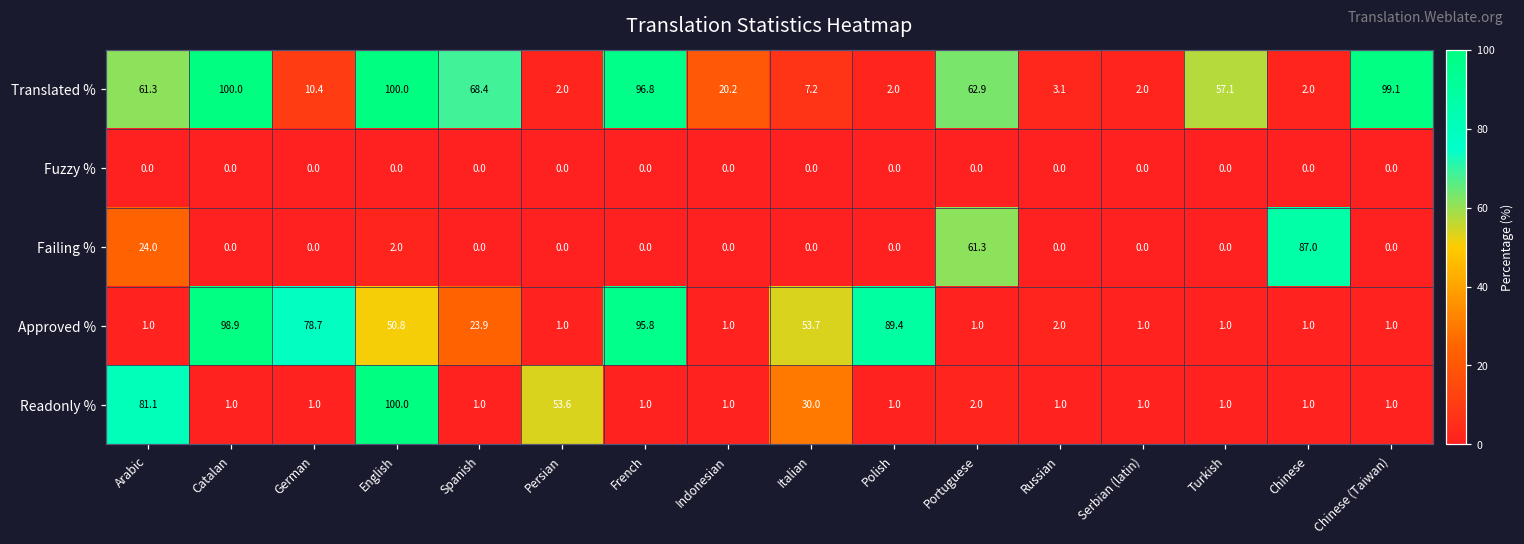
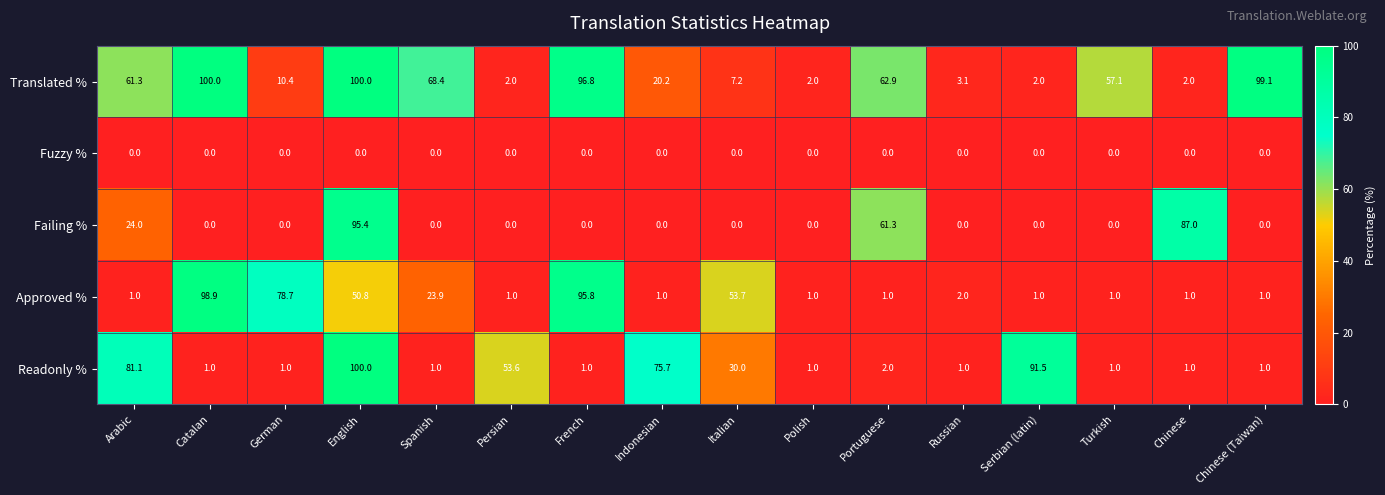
  {
    "Translated %": {
      "Arabic": 61.3,
      "Catalan": 100.0,
      "German": 10.4,
      "English": 100.0,
      "Spanish": 68.4,
      "Persian": 2.0,
      "French": 96.8,
      "Indonesian": 20.2,
      "Italian": 7.2,
      "Polish": 2.0,
      "Portuguese": 62.9,
      "Russian": 3.1,
      "Serbian (latin)": 2.0,
      "Turkish": 57.1,
      "Chinese": 2.0,
      "Chinese (Taiwan)": 99.1
    },
    "Fuzzy %": {
      "Arabic": 0.0,
      "Catalan": 0.0,
      "German": 0.0,
      "English": 0.0,
      "Spanish": 0.0,
      "Persian": 0.0,
      "French": 0.0,
      "Indonesian": 0.0,
      "Italian": 0.0,
      "Polish": 0.0,
      "Portuguese": 0.0,
      "Russian": 0.0,
      "Serbian (latin)": 0.0,
      "Turkish": 0.0,
      "Chinese": 0.0,
      "Chinese (Taiwan)": 0.0
    },
    "Failing %": {
      "Arabic": 24.0,
      "Catalan": 0.0,
      "German": 0.0,
-     "English": 2.0,
+     "English": 95.4,
      "Spanish": 0.0,
      "Persian": 0.0,
      "French": 0.0,
      "Indonesian": 0.0,
      "Italian": 0.0,
      "Polish": 0.0,
      "Portuguese": 61.3,
      "Russian": 0.0,
      "Serbian (latin)": 0.0,
      "Turkish": 0.0,
      "Chinese": 87.0,
      "Chinese (Taiwan)": 0.0
    },
    "Approved %": {
      "Arabic": 1.0,
      "Catalan": 98.9,
      "German": 78.7,
      "English": 50.8,
      "Spanish": 23.9,
      "Persian": 1.0,
      "French": 95.8,
      "Indonesian": 1.0,
      "Italian": 53.7,
-     "Polish": 89.4,
+     "Polish": 1.0,
      "Portuguese": 1.0,
      "Russian": 2.0,
      "Serbian (latin)": 1.0,
      "Turkish": 1.0,
      "Chinese": 1.0,
      "Chinese (Taiwan)": 1.0
    },
    "Readonly %": {
      "Arabic": 81.1,
      "Catalan": 1.0,
      "German": 1.0,
      "English": 100.0,
      "Spanish": 1.0,
      "Persian": 53.6,
      "French": 1.0,
-     "Indonesian": 1.0,
+     "Indonesian": 75.7,
      "Italian": 30.0,
      "Polish": 1.0,
      "Portuguese": 2.0,
      "Russian": 1.0,
-     "Serbian (latin)": 1.0,
+     "Serbian (latin)": 91.5,
      "Turkish": 1.0,
      "Chinese": 1.0,
      "Chinese (Taiwan)": 1.0
    }
  }
